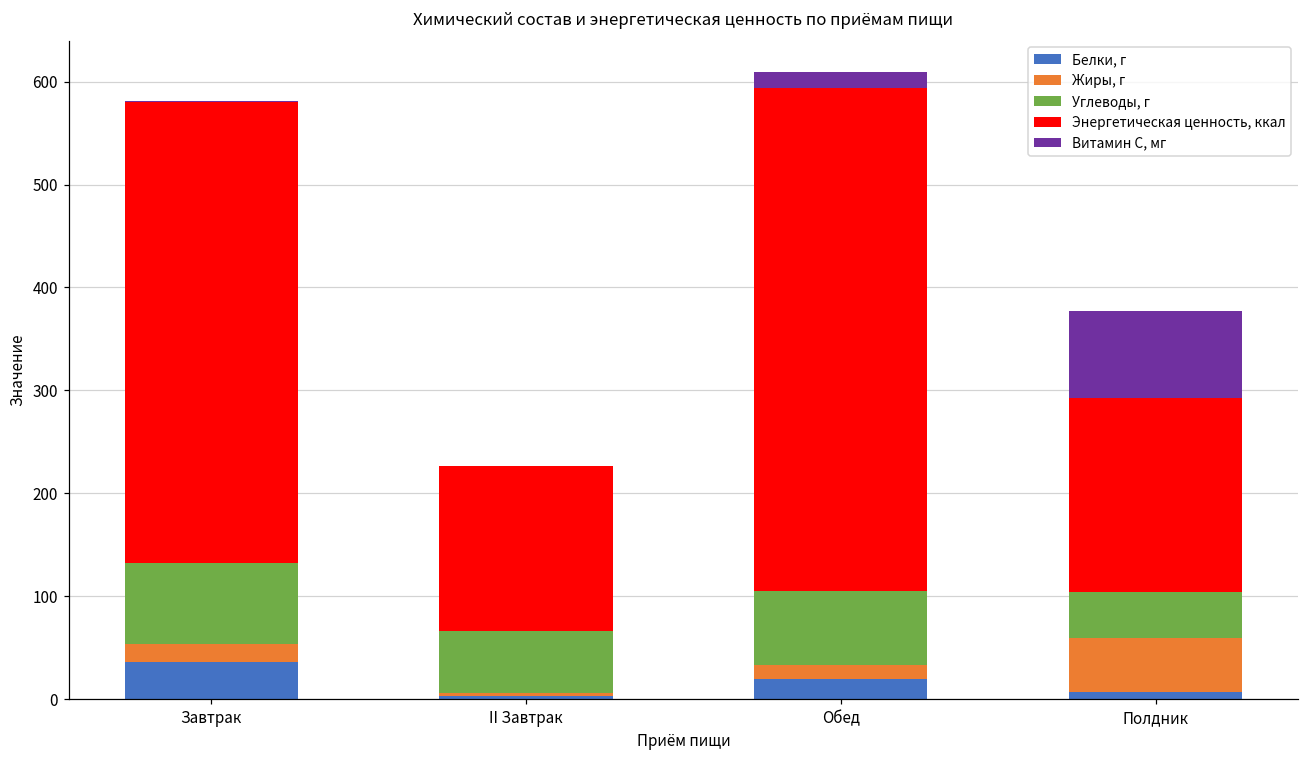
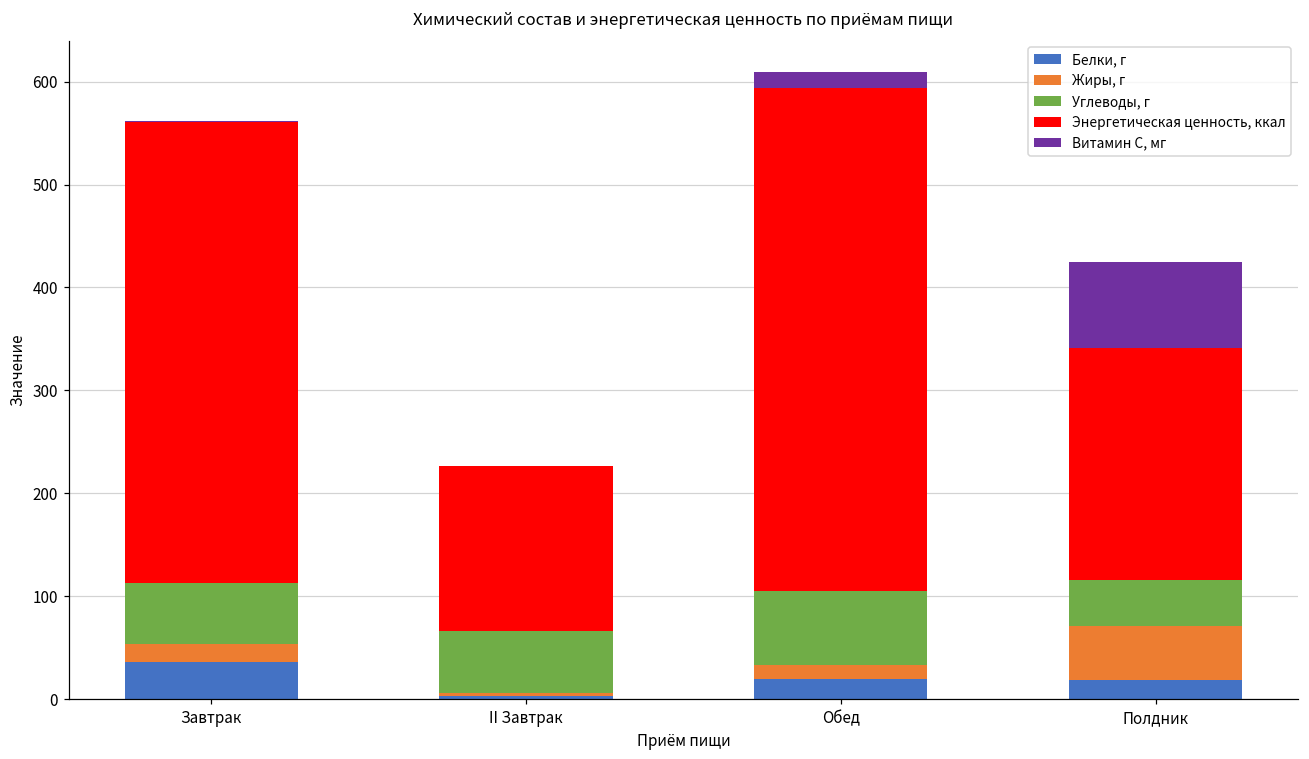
  {
    "Белки, г": {
      "Завтрак": 40,
      "II Завтрак": 0,
      "Обед": 20,
-     "Полдник": 10
+     "Полдник": 20
    },
    "Жиры, г": {
      "Завтрак": 20,
      "II Завтрак": 0,
      "Обед": 10,
      "Полдник": 50
    },
    "Углеводы, г": {
-     "Завтрак": 80,
+     "Завтрак": 60,
      "II Завтрак": 60,
      "Обед": 70,
      "Полдник": 40
    },
    "Энергетическая ценность, ккал": {
      "Завтрак": 450,
      "II Завтрак": 160,
      "Обед": 490,
-     "Полдник": 190
+     "Полдник": 230
    },
    "Витамин С, мг": {
      "II Завтрак": 0,
      "Обед": 20,
      "Полдник": 80
    }
  }
